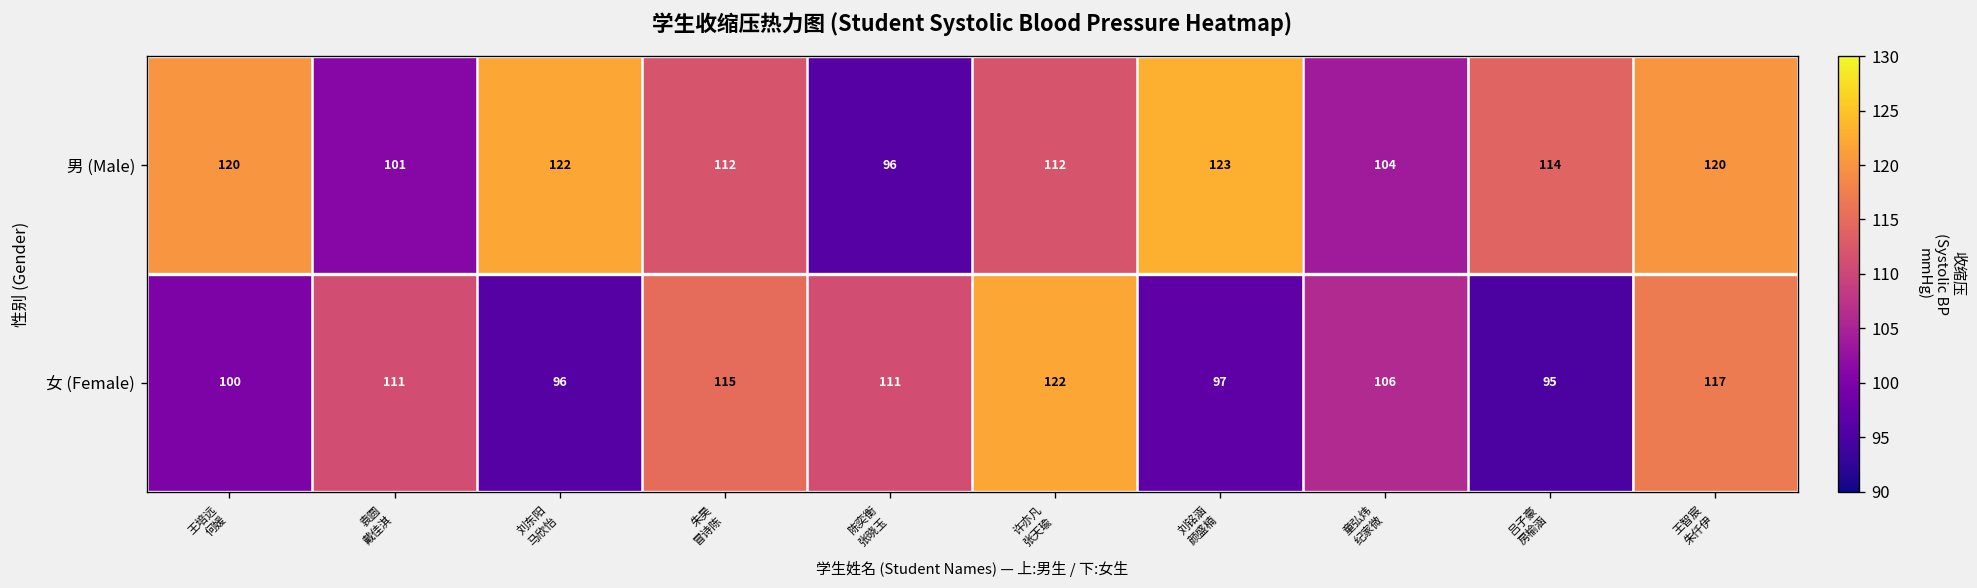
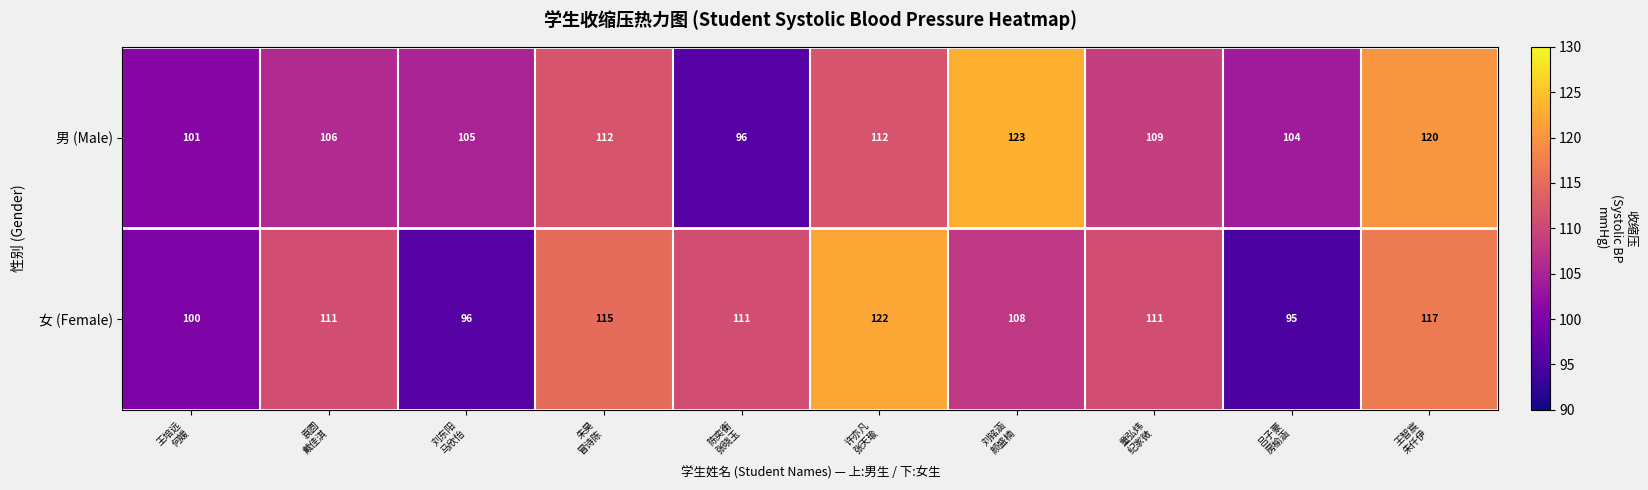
  {
    "男 (Male)": {
-     "王培远 何媛": 120,
-     "袁圆 戴佳淇": 101,
-     "刘东阳 马欣怡": 122,
+     "王培远 何媛": 101,
+     "袁圆 戴佳淇": 106,
+     "刘东阳 马欣怡": 105,
      "朱昊 冒诗陈": 112,
      "陈奕衡 张晓玉": 96,
      "许亦凡 张天瑜": 112,
      "刘铭涵 颜盛楠": 123,
-     "童弘炜 纪家微": 104,
-     "吕子豪 房榆涵": 114,
+     "童弘炜 纪家微": 109,
+     "吕子豪 房榆涵": 104,
      "王智宸 朱仟伊": 120
    },
    "女 (Female)": {
      "王培远 何媛": 100,
      "袁圆 戴佳淇": 111,
      "刘东阳 马欣怡": 96,
      "朱昊 冒诗陈": 115,
      "陈奕衡 张晓玉": 111,
      "许亦凡 张天瑜": 122,
-     "刘铭涵 颜盛楠": 97,
-     "童弘炜 纪家微": 106,
+     "刘铭涵 颜盛楠": 108,
+     "童弘炜 纪家微": 111,
      "吕子豪 房榆涵": 95,
      "王智宸 朱仟伊": 117
    }
  }
